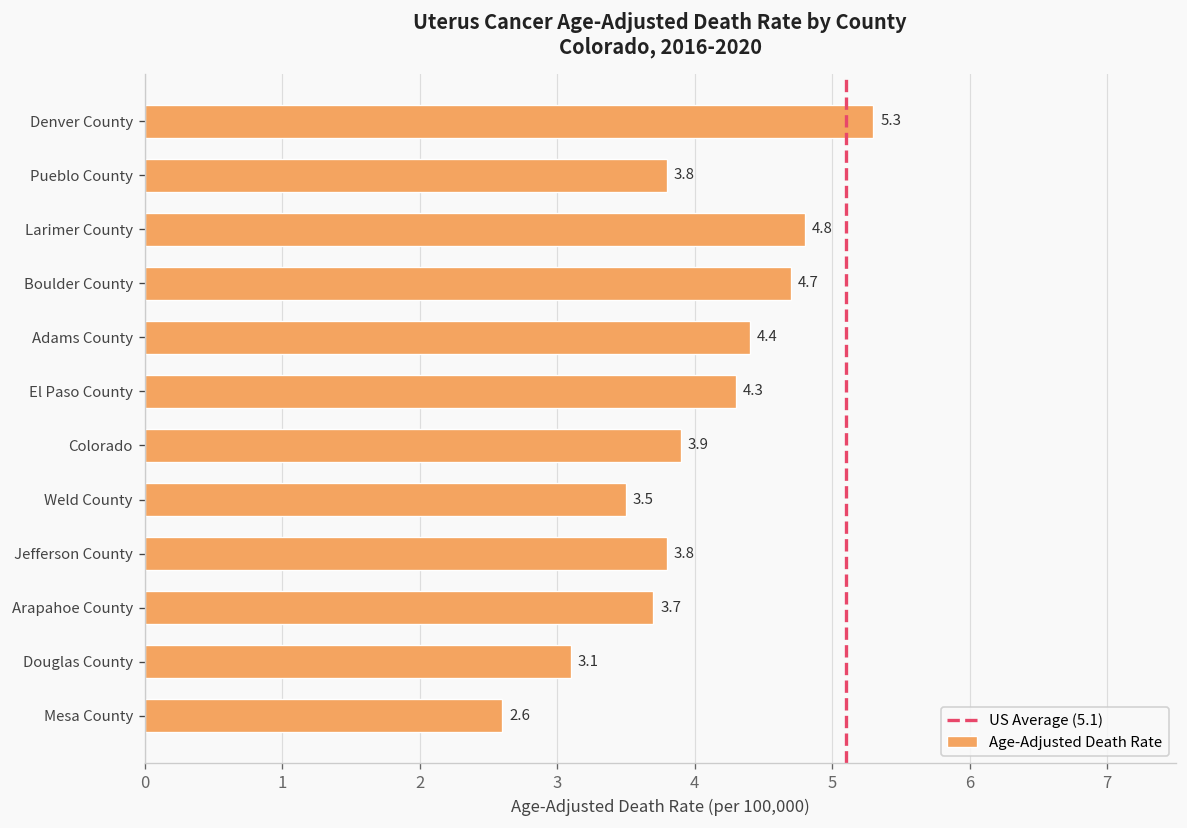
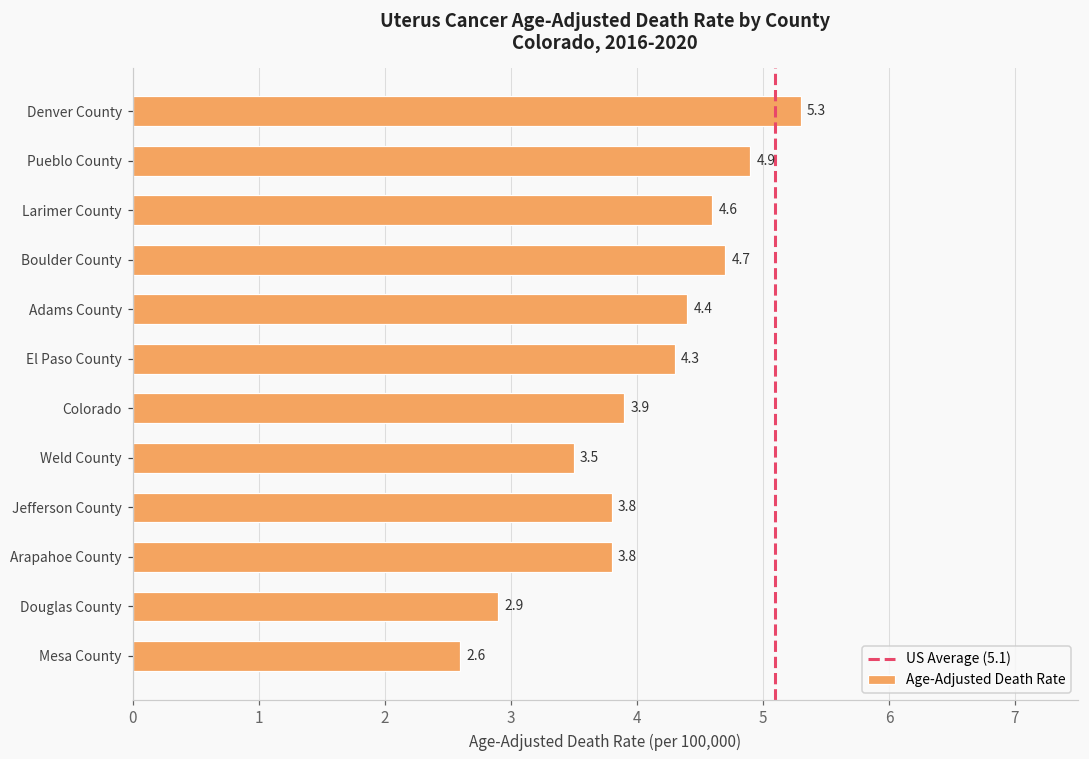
  {
    "Denver County": 5.3,
-   "Pueblo County": 3.8,
-   "Larimer County": 4.8,
+   "Pueblo County": 4.9,
+   "Larimer County": 4.6,
    "Boulder County": 4.7,
    "Adams County": 4.4,
    "El Paso County": 4.3,
    "Colorado": 3.9,
    "Weld County": 3.5,
    "Jefferson County": 3.8,
-   "Arapahoe County": 3.7,
-   "Douglas County": 3.1,
+   "Arapahoe County": 3.8,
+   "Douglas County": 2.9,
    "Mesa County": 2.6
  }
